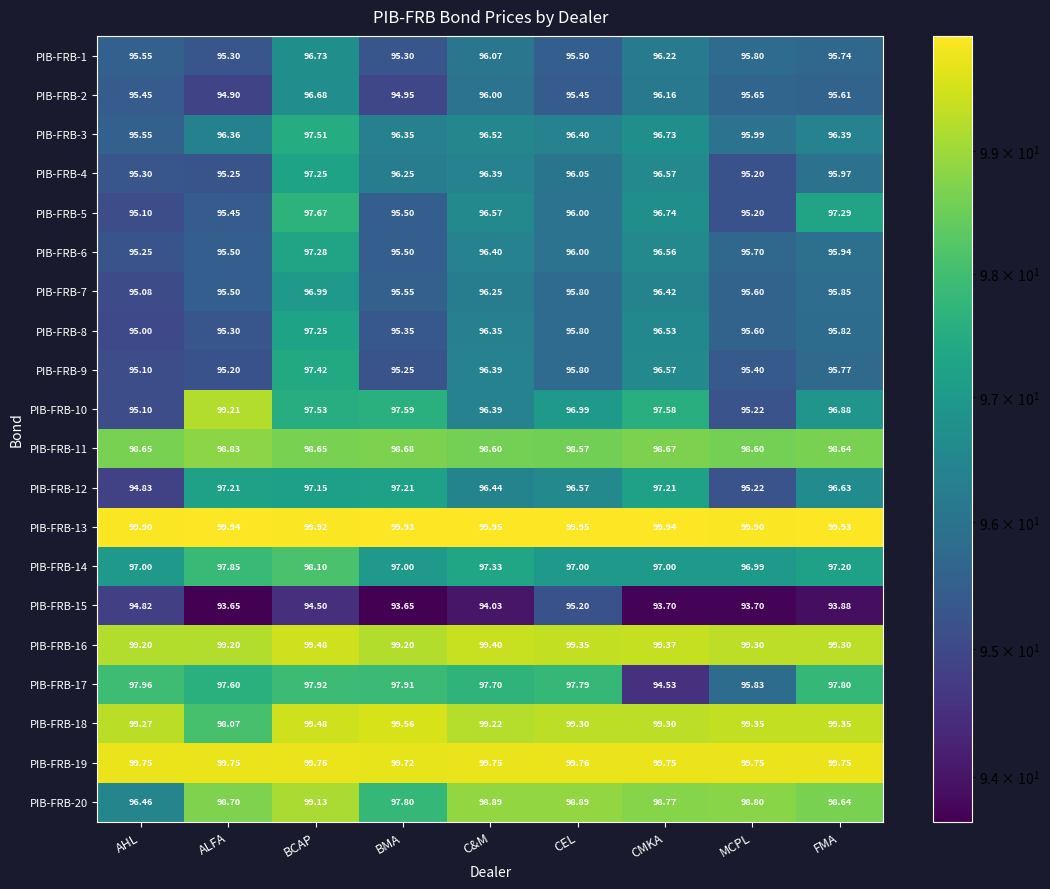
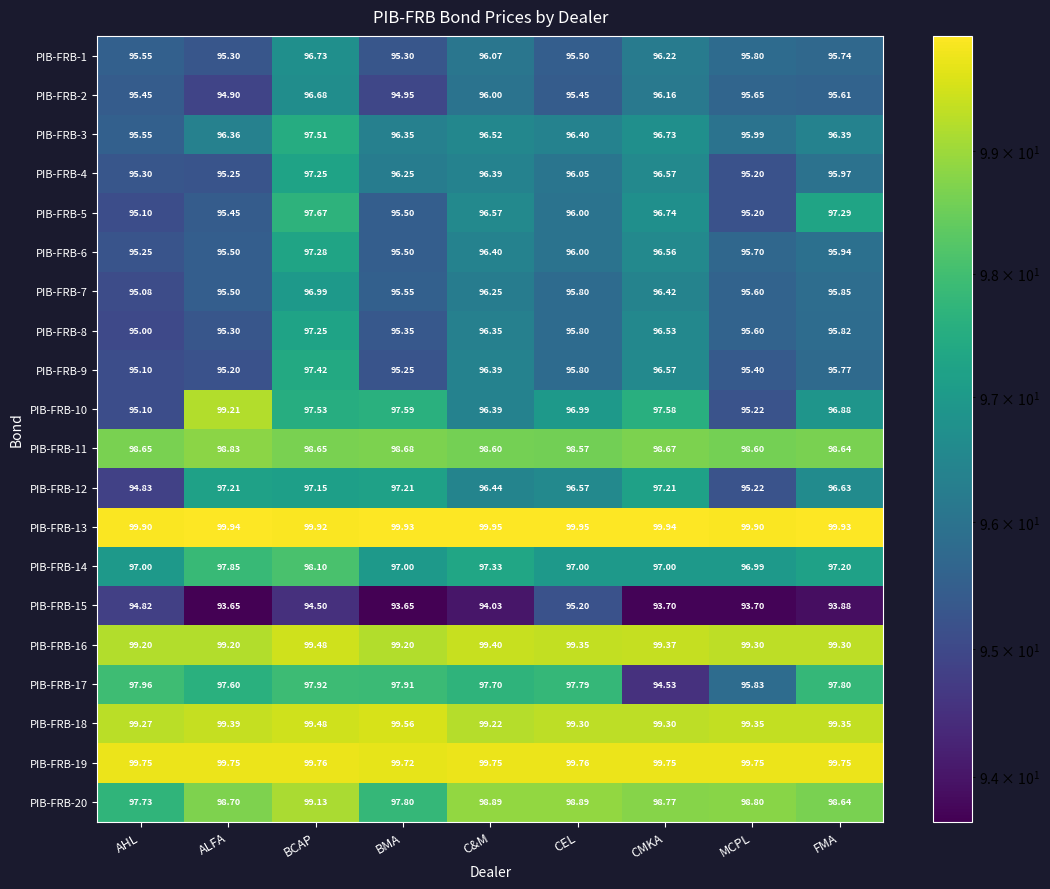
  {
    "PIB-FRB-1": {
      "AHL": 95.55,
      "ALFA": 95.30,
      "BCAP": 96.73,
      "BMA": 95.30,
      "C&M": 96.07,
      "CEL": 95.50,
      "CMKA": 96.22,
      "MCPL": 95.80,
      "FMA": 95.74
    },
    "PIB-FRB-2": {
      "AHL": 95.45,
      "ALFA": 94.90,
      "BCAP": 96.68,
      "BMA": 94.95,
      "C&M": 96.00,
      "CEL": 95.45,
      "CMKA": 96.16,
      "MCPL": 95.65,
      "FMA": 95.61
    },
    "PIB-FRB-3": {
      "AHL": 95.55,
      "ALFA": 96.36,
      "BCAP": 97.51,
      "BMA": 96.35,
      "C&M": 96.52,
      "CEL": 96.40,
      "CMKA": 96.73,
      "MCPL": 95.99,
      "FMA": 96.39
    },
    "PIB-FRB-4": {
      "AHL": 95.30,
      "ALFA": 95.25,
      "BCAP": 97.25,
      "BMA": 96.25,
      "C&M": 96.39,
      "CEL": 96.05,
      "CMKA": 96.57,
      "MCPL": 95.20,
      "FMA": 95.97
    },
    "PIB-FRB-5": {
      "AHL": 95.10,
      "ALFA": 95.45,
      "BCAP": 97.67,
      "BMA": 95.50,
      "C&M": 96.57,
      "CEL": 96.00,
      "CMKA": 96.74,
      "MCPL": 95.20,
      "FMA": 97.29
    },
    "PIB-FRB-6": {
      "AHL": 95.25,
      "ALFA": 95.50,
      "BCAP": 97.28,
      "BMA": 95.50,
      "C&M": 96.40,
      "CEL": 96.00,
      "CMKA": 96.56,
      "MCPL": 95.70,
      "FMA": 95.94
    },
    "PIB-FRB-7": {
      "AHL": 95.08,
      "ALFA": 95.50,
      "BCAP": 96.99,
      "BMA": 95.55,
      "C&M": 96.25,
      "CEL": 95.80,
      "CMKA": 96.42,
      "MCPL": 95.60,
      "FMA": 95.85
    },
    "PIB-FRB-8": {
      "AHL": 95.00,
      "ALFA": 95.30,
      "BCAP": 97.25,
      "BMA": 95.35,
      "C&M": 96.35,
      "CEL": 95.80,
      "CMKA": 96.53,
      "MCPL": 95.60,
      "FMA": 95.82
    },
    "PIB-FRB-9": {
      "AHL": 95.10,
      "ALFA": 95.20,
      "BCAP": 97.42,
      "BMA": 95.25,
      "C&M": 96.39,
      "CEL": 95.80,
      "CMKA": 96.57,
      "MCPL": 95.40,
      "FMA": 95.77
    },
    "PIB-FRB-10": {
      "AHL": 95.10,
      "ALFA": 99.21,
      "BCAP": 97.53,
      "BMA": 97.59,
      "C&M": 96.39,
      "CEL": 96.99,
      "CMKA": 97.58,
      "MCPL": 95.22,
      "FMA": 96.88
    },
    "PIB-FRB-11": {
      "AHL": 98.65,
      "ALFA": 98.83,
      "BCAP": 98.65,
      "BMA": 98.68,
      "C&M": 98.60,
      "CEL": 98.57,
      "CMKA": 98.67,
      "MCPL": 98.60,
      "FMA": 98.64
    },
    "PIB-FRB-12": {
      "AHL": 94.83,
      "ALFA": 97.21,
      "BCAP": 97.15,
      "BMA": 97.21,
      "C&M": 96.44,
      "CEL": 96.57,
      "CMKA": 97.21,
      "MCPL": 95.22,
      "FMA": 96.63
    },
    "PIB-FRB-13": {
      "AHL": 99.90,
      "ALFA": 99.94,
      "BCAP": 99.92,
      "BMA": 99.93,
      "C&M": 99.95,
      "CEL": 99.95,
      "CMKA": 99.94,
      "MCPL": 99.90,
      "FMA": 99.93
    },
    "PIB-FRB-14": {
      "AHL": 97.00,
      "ALFA": 97.85,
      "BCAP": 98.10,
      "BMA": 97.00,
      "C&M": 97.33,
      "CEL": 97.00,
      "CMKA": 97.00,
      "MCPL": 96.99,
      "FMA": 97.20
    },
    "PIB-FRB-15": {
      "AHL": 94.82,
      "ALFA": 93.65,
      "BCAP": 94.50,
      "BMA": 93.65,
      "C&M": 94.03,
      "CEL": 95.20,
      "CMKA": 93.70,
      "MCPL": 93.70,
      "FMA": 93.88
    },
    "PIB-FRB-16": {
      "AHL": 99.20,
      "ALFA": 99.20,
      "BCAP": 99.48,
      "BMA": 99.20,
      "C&M": 99.40,
      "CEL": 99.35,
      "CMKA": 99.37,
      "MCPL": 99.30,
      "FMA": 99.30
    },
    "PIB-FRB-17": {
      "AHL": 97.96,
      "ALFA": 97.60,
      "BCAP": 97.92,
      "BMA": 97.91,
      "C&M": 97.70,
      "CEL": 97.79,
      "CMKA": 94.53,
      "MCPL": 95.83,
      "FMA": 97.80
    },
    "PIB-FRB-18": {
      "AHL": 99.27,
-     "ALFA": 98.07,
+     "ALFA": 99.39,
      "BCAP": 99.48,
      "BMA": 99.56,
      "C&M": 99.22,
      "CEL": 99.30,
      "CMKA": 99.30,
      "MCPL": 99.35,
      "FMA": 99.35
    },
    "PIB-FRB-19": {
      "AHL": 99.75,
      "ALFA": 99.75,
      "BCAP": 99.76,
      "BMA": 99.72,
      "C&M": 99.75,
      "CEL": 99.76,
      "CMKA": 99.75,
      "MCPL": 99.75,
      "FMA": 99.75
    },
    "PIB-FRB-20": {
-     "AHL": 96.46,
+     "AHL": 97.73,
      "ALFA": 98.70,
      "BCAP": 99.13,
      "BMA": 97.80,
      "C&M": 98.89,
      "CEL": 98.89,
      "CMKA": 98.77,
      "MCPL": 98.80,
      "FMA": 98.64
    }
  }
